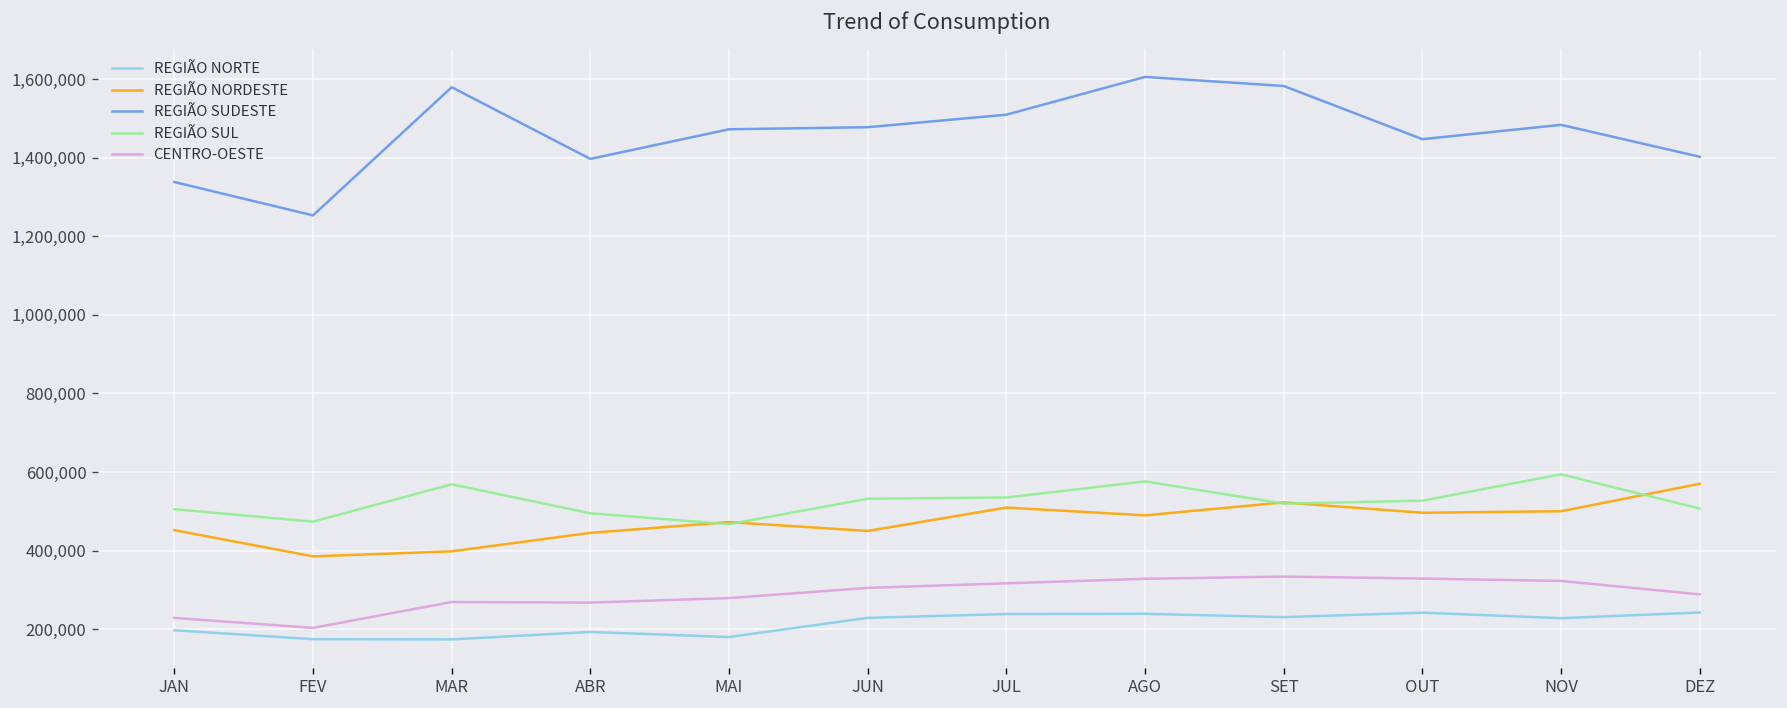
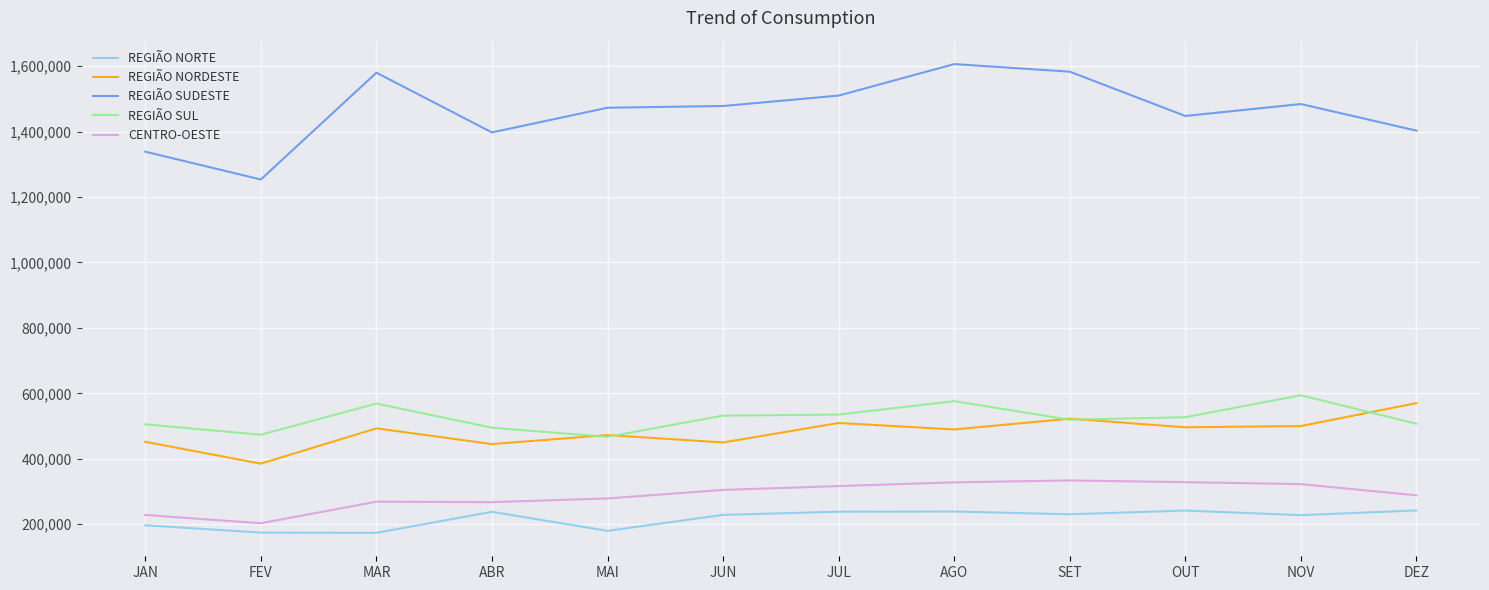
  {
    "REGIÃO NORTE": {
      "JAN": "200,000",
      "FEV": "170,000",
      "MAR": "170,000",
-     "ABR": "190,000",
+     "ABR": "240,000",
      "MAI": "180,000",
      "JUN": "230,000",
      "JUL": "240,000",
      "AGO": "240,000",
      "SET": "230,000",
      "OUT": "240,000",
      "NOV": "230,000",
      "DEZ": "240,000"
    },
    "REGIÃO NORDESTE": {
      "JAN": "450,000",
      "FEV": "390,000",
-     "MAR": "400,000",
+     "MAR": "490,000",
      "ABR": "440,000",
      "JUN": "450,000",
      "JUL": "510,000",
      "AGO": "490,000",
      "OUT": "500,000",
      "NOV": "500,000",
      "DEZ": "570,000"
    },
    "REGIÃO SUDESTE": {
      "JAN": "1,340,000",
      "FEV": "1,250,000",
      "MAR": "1,580,000",
      "ABR": "1,400,000",
      "MAI": "1,470,000",
      "JUN": "1,480,000",
      "JUL": "1,510,000",
      "AGO": "1,610,000",
      "SET": "1,580,000",
      "OUT": "1,450,000",
      "NOV": "1,480,000",
      "DEZ": "1,400,000"
    },
    "REGIÃO SUL": {
      "JAN": "510,000",
      "FEV": "470,000",
      "MAR": "570,000",
      "ABR": "490,000",
      "JUN": "530,000",
      "JUL": "540,000",
      "AGO": "580,000",
      "OUT": "530,000",
      "NOV": "590,000",
      "DEZ": "510,000"
    },
    "CENTRO-OESTE": {
      "JAN": "230,000",
      "FEV": "200,000",
      "MAR": "270,000",
      "ABR": "270,000",
      "MAI": "280,000",
      "JUN": "300,000",
      "JUL": "320,000",
      "AGO": "330,000",
      "SET": "330,000",
      "OUT": "330,000",
      "NOV": "320,000",
      "DEZ": "290,000"
    }
  }
